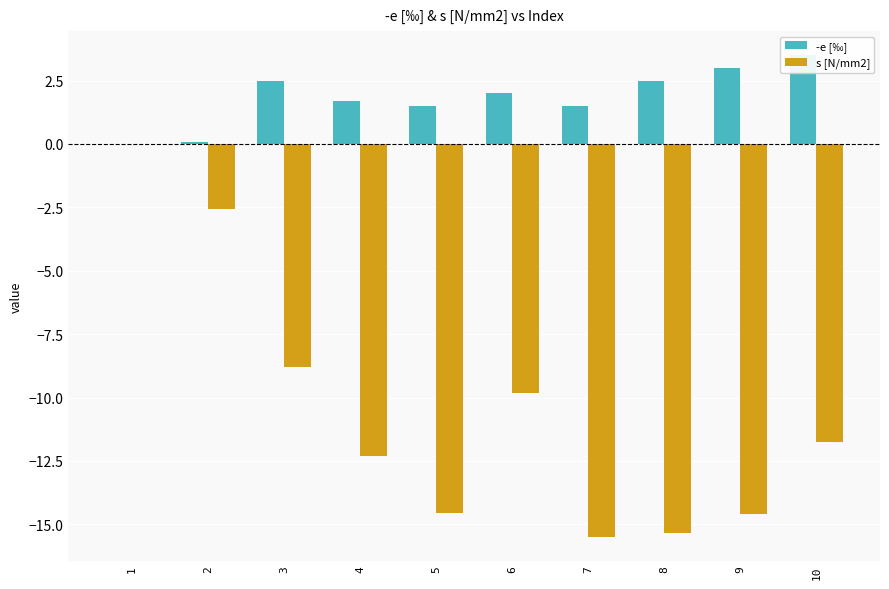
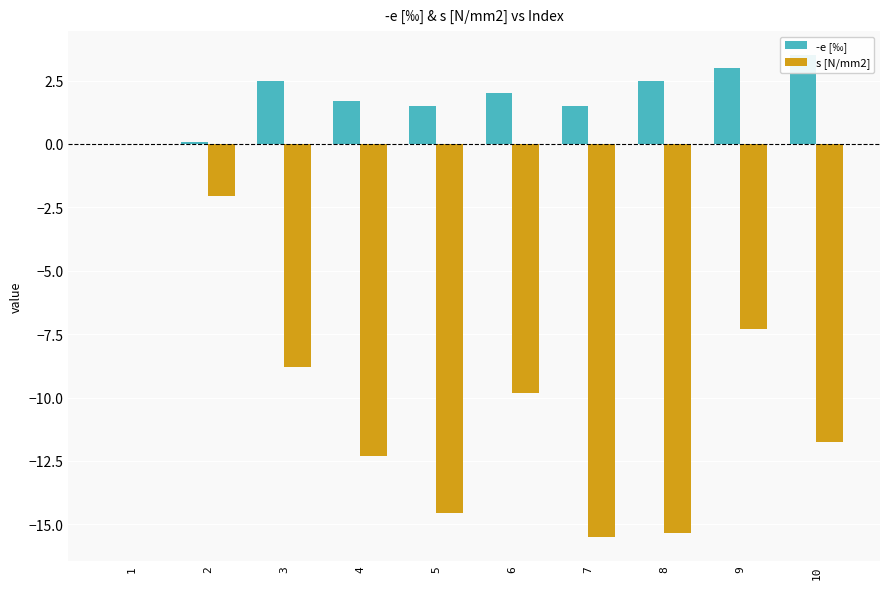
  {
    "-e [‰]": {
      "1": 0.0,
      "3": 2.5,
      "4": 1.7,
      "5": 1.5,
      "6": 2.0,
      "7": 1.5,
      "8": 2.5,
      "9": 3.0
    },
    "s [N/mm2]": {
      "1": 0.0,
-     "2": -2.6,
+     "2": -2.1,
      "3": -8.8,
      "4": -12.3,
      "5": -14.5,
      "6": -9.8,
      "7": -15.5,
      "8": -15.3,
-     "9": -14.6,
+     "9": -7.3,
      "10": -11.8
    }
  }
